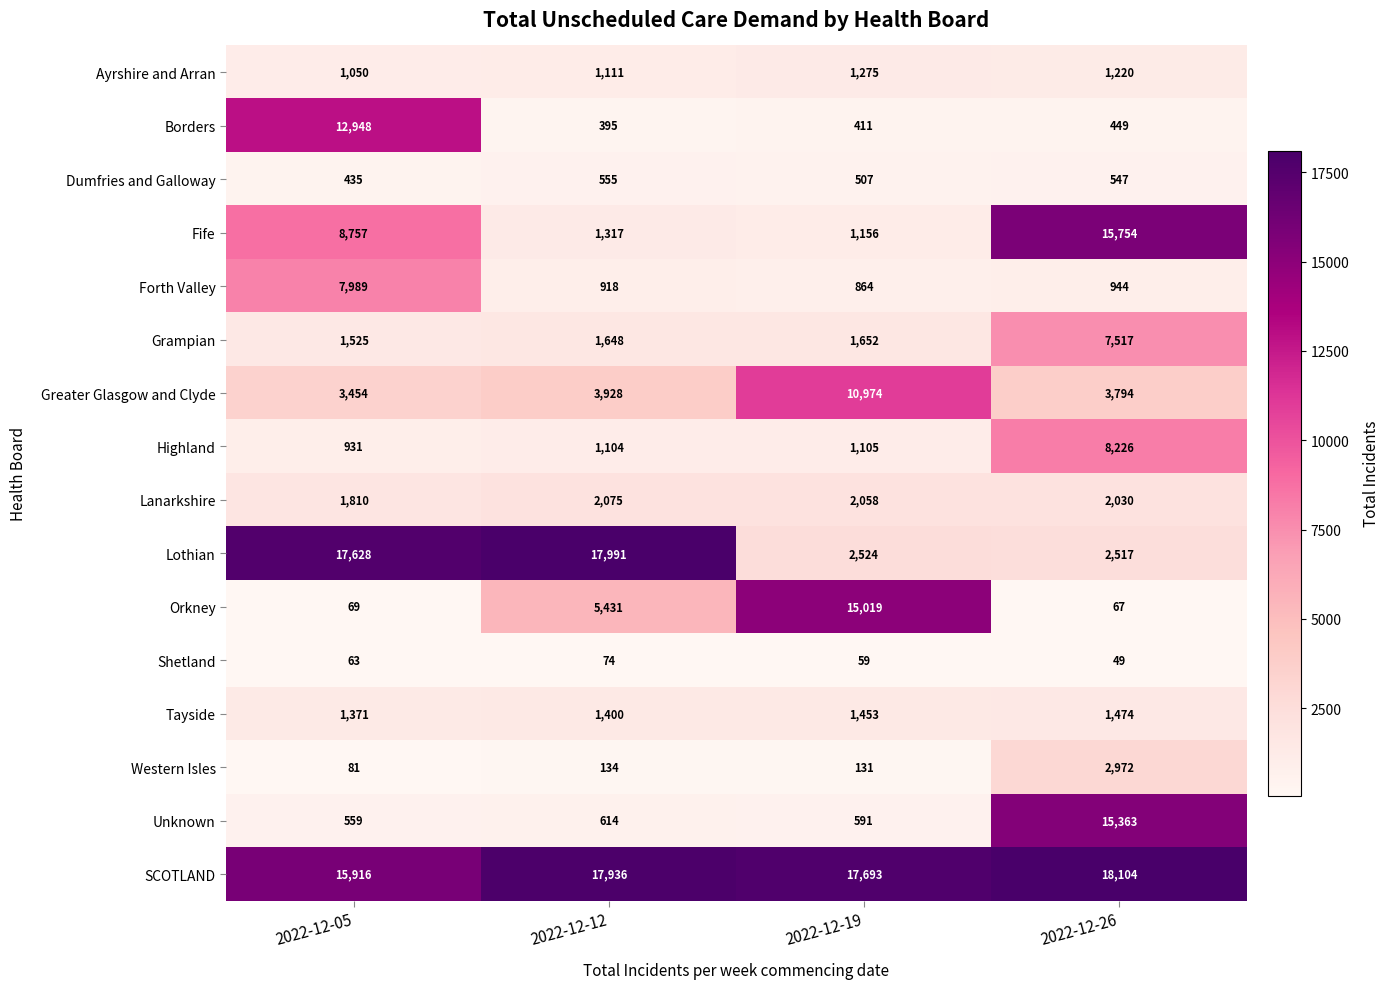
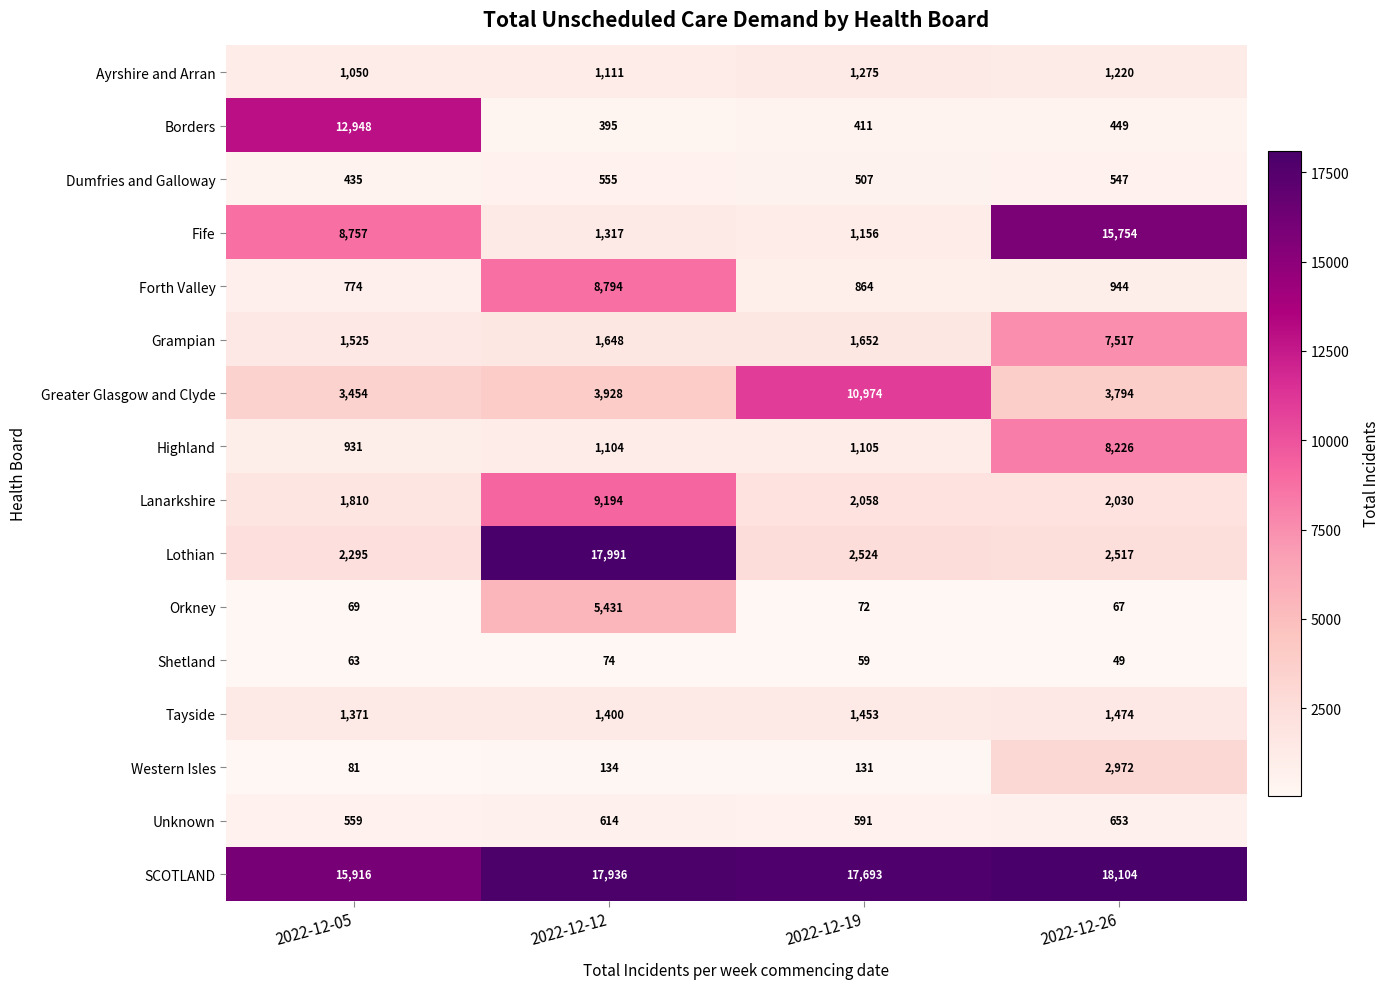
  {
    "Ayrshire and Arran": {
      "2022-12-05": "1,050",
      "2022-12-12": "1,111",
      "2022-12-19": "1,275",
      "2022-12-26": "1,220"
    },
    "Borders": {
      "2022-12-05": "12,948",
      "2022-12-12": "395",
      "2022-12-19": "411",
      "2022-12-26": "449"
    },
    "Dumfries and Galloway": {
      "2022-12-05": "435",
      "2022-12-12": "555",
      "2022-12-19": "507",
      "2022-12-26": "547"
    },
    "Fife": {
      "2022-12-05": "8,757",
      "2022-12-12": "1,317",
      "2022-12-19": "1,156",
      "2022-12-26": "15,754"
    },
    "Forth Valley": {
-     "2022-12-05": "7,989",
-     "2022-12-12": "918",
+     "2022-12-05": "774",
+     "2022-12-12": "8,794",
      "2022-12-19": "864",
      "2022-12-26": "944"
    },
    "Grampian": {
      "2022-12-05": "1,525",
      "2022-12-12": "1,648",
      "2022-12-19": "1,652",
      "2022-12-26": "7,517"
    },
    "Greater Glasgow and Clyde": {
      "2022-12-05": "3,454",
      "2022-12-12": "3,928",
      "2022-12-19": "10,974",
      "2022-12-26": "3,794"
    },
    "Highland": {
      "2022-12-05": "931",
      "2022-12-12": "1,104",
      "2022-12-19": "1,105",
      "2022-12-26": "8,226"
    },
    "Lanarkshire": {
      "2022-12-05": "1,810",
-     "2022-12-12": "2,075",
+     "2022-12-12": "9,194",
      "2022-12-19": "2,058",
      "2022-12-26": "2,030"
    },
    "Lothian": {
-     "2022-12-05": "17,628",
+     "2022-12-05": "2,295",
      "2022-12-12": "17,991",
      "2022-12-19": "2,524",
      "2022-12-26": "2,517"
    },
    "Orkney": {
      "2022-12-05": "69",
      "2022-12-12": "5,431",
-     "2022-12-19": "15,019",
+     "2022-12-19": "72",
      "2022-12-26": "67"
    },
    "Shetland": {
      "2022-12-05": "63",
      "2022-12-12": "74",
      "2022-12-19": "59",
      "2022-12-26": "49"
    },
    "Tayside": {
      "2022-12-05": "1,371",
      "2022-12-12": "1,400",
      "2022-12-19": "1,453",
      "2022-12-26": "1,474"
    },
    "Western Isles": {
      "2022-12-05": "81",
      "2022-12-12": "134",
      "2022-12-19": "131",
      "2022-12-26": "2,972"
    },
    "Unknown": {
      "2022-12-05": "559",
      "2022-12-12": "614",
      "2022-12-19": "591",
-     "2022-12-26": "15,363"
+     "2022-12-26": "653"
    },
    "SCOTLAND": {
      "2022-12-05": "15,916",
      "2022-12-12": "17,936",
      "2022-12-19": "17,693",
      "2022-12-26": "18,104"
    }
  }
